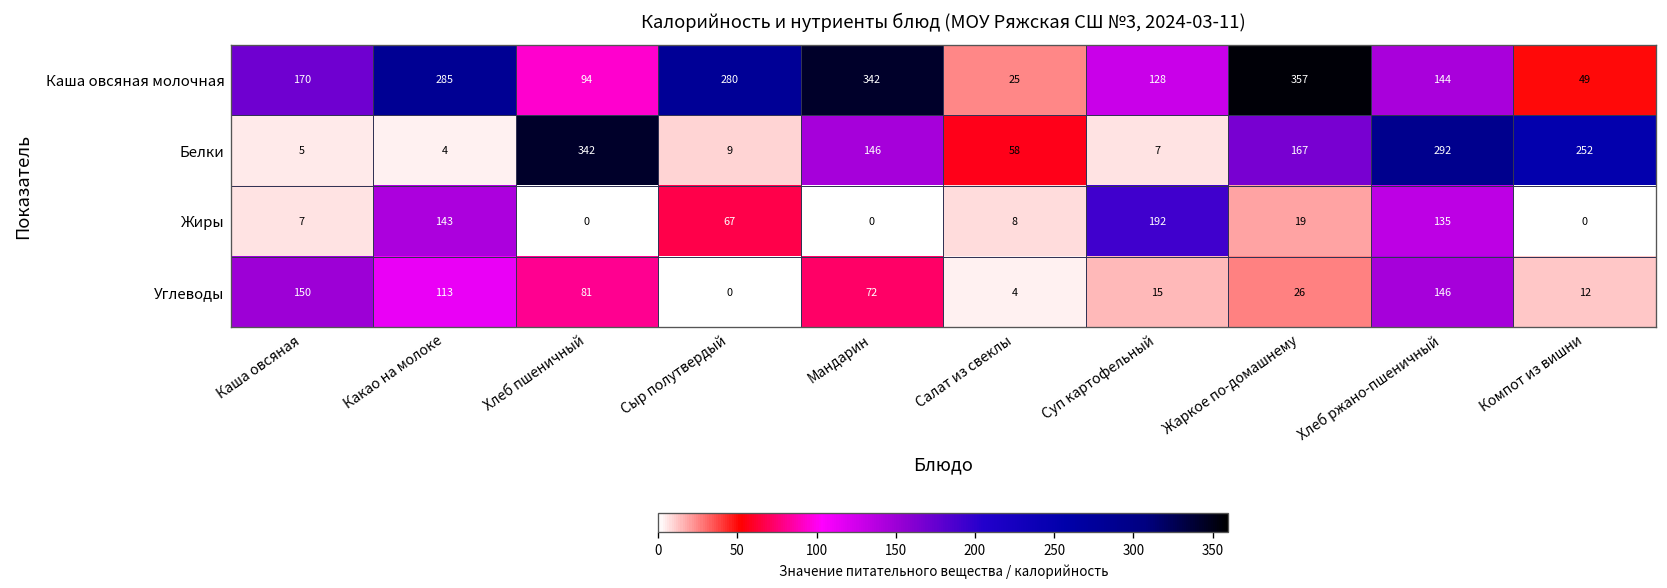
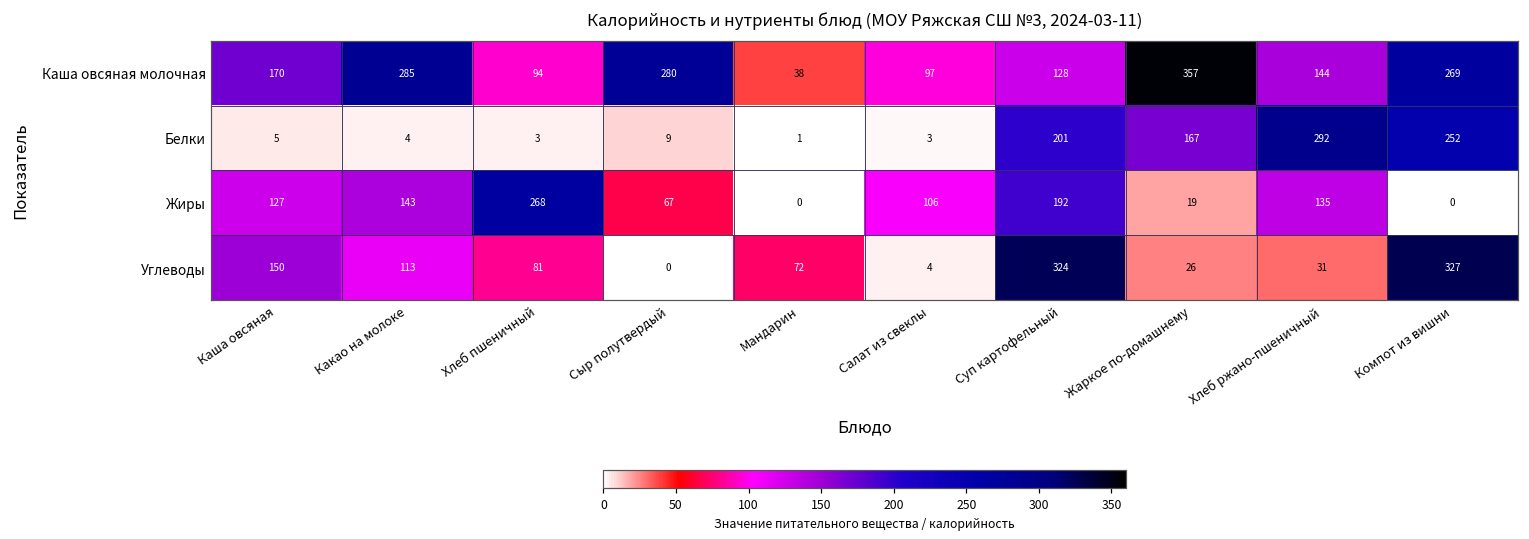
  {
    "Каша овсяная молочная": {
      "Каша овсяная": 170,
      "Какао на молоке": 285,
      "Хлеб пшеничный": 94,
      "Сыр полутвердый": 280,
-     "Мандарин": 342,
-     "Салат из свеклы": 25,
+     "Мандарин": 38,
+     "Салат из свеклы": 97,
      "Суп картофельный": 128,
      "Жаркое по-домашнему": 357,
      "Хлеб ржано-пшеничный": 144,
-     "Компот из вишни": 49
+     "Компот из вишни": 269
    },
    "Белки": {
      "Каша овсяная": 5,
      "Какао на молоке": 4,
-     "Хлеб пшеничный": 342,
+     "Хлеб пшеничный": 3,
      "Сыр полутвердый": 9,
-     "Мандарин": 146,
-     "Салат из свеклы": 58,
-     "Суп картофельный": 7,
+     "Мандарин": 1,
+     "Салат из свеклы": 3,
+     "Суп картофельный": 201,
      "Жаркое по-домашнему": 167,
      "Хлеб ржано-пшеничный": 292,
      "Компот из вишни": 252
    },
    "Жиры": {
-     "Каша овсяная": 7,
+     "Каша овсяная": 127,
      "Какао на молоке": 143,
-     "Хлеб пшеничный": 0,
+     "Хлеб пшеничный": 268,
      "Сыр полутвердый": 67,
      "Мандарин": 0,
-     "Салат из свеклы": 8,
+     "Салат из свеклы": 106,
      "Суп картофельный": 192,
      "Жаркое по-домашнему": 19,
      "Хлеб ржано-пшеничный": 135,
      "Компот из вишни": 0
    },
    "Углеводы": {
      "Каша овсяная": 150,
      "Какао на молоке": 113,
      "Хлеб пшеничный": 81,
      "Сыр полутвердый": 0,
      "Мандарин": 72,
      "Салат из свеклы": 4,
-     "Суп картофельный": 15,
+     "Суп картофельный": 324,
      "Жаркое по-домашнему": 26,
-     "Хлеб ржано-пшеничный": 146,
-     "Компот из вишни": 12
+     "Хлеб ржано-пшеничный": 31,
+     "Компот из вишни": 327
    }
  }
